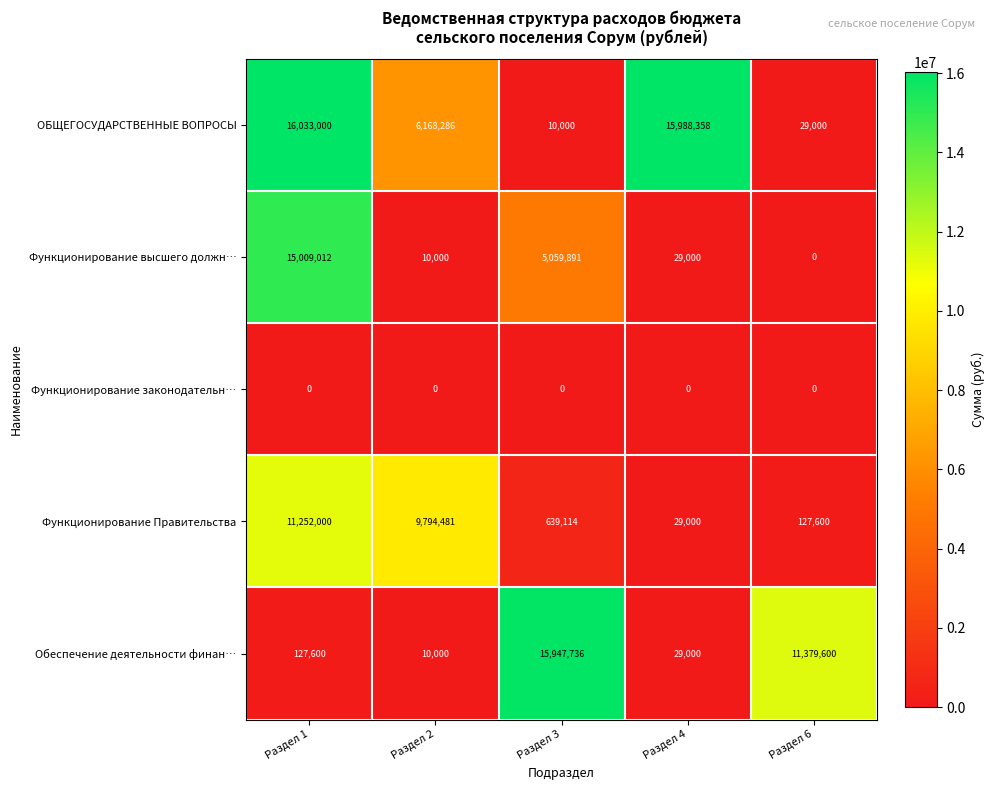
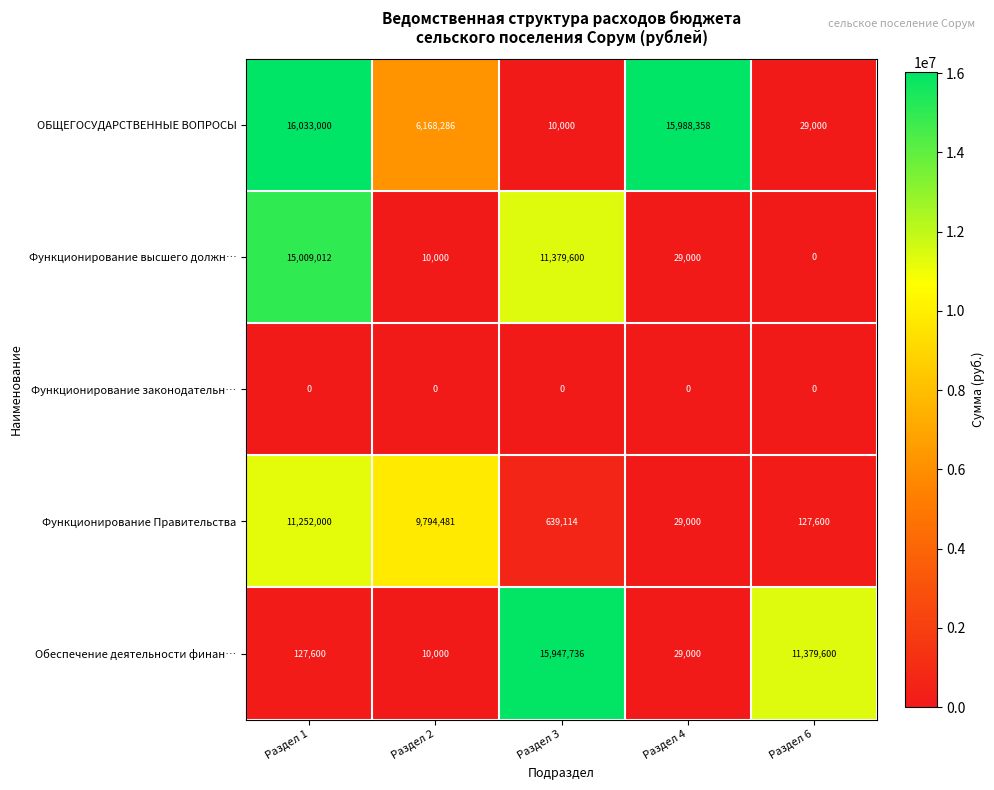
  {
    "ОБЩЕГОСУДАРСТВЕННЫЕ ВОПРОСЫ": {
      "Раздел 1": "16,033,000",
      "Раздел 2": "6,168,286",
      "Раздел 3": "10,000",
      "Раздел 4": "15,988,358",
      "Раздел 6": "29,000"
    },
    "Функционирование высшего должн…": {
      "Раздел 1": "15,009,012",
      "Раздел 2": "10,000",
-     "Раздел 3": "5,059,891",
+     "Раздел 3": "11,379,600",
      "Раздел 4": "29,000",
      "Раздел 6": "0"
    },
    "Функционирование законодательн…": {
      "Раздел 1": "0",
      "Раздел 2": "0",
      "Раздел 3": "0",
      "Раздел 4": "0",
      "Раздел 6": "0"
    },
    "Функционирование Правительства": {
      "Раздел 1": "11,252,000",
      "Раздел 2": "9,794,481",
      "Раздел 3": "639,114",
      "Раздел 4": "29,000",
      "Раздел 6": "127,600"
    },
    "Обеспечение деятельности финан…": {
      "Раздел 1": "127,600",
      "Раздел 2": "10,000",
      "Раздел 3": "15,947,736",
      "Раздел 4": "29,000",
      "Раздел 6": "11,379,600"
    }
  }
